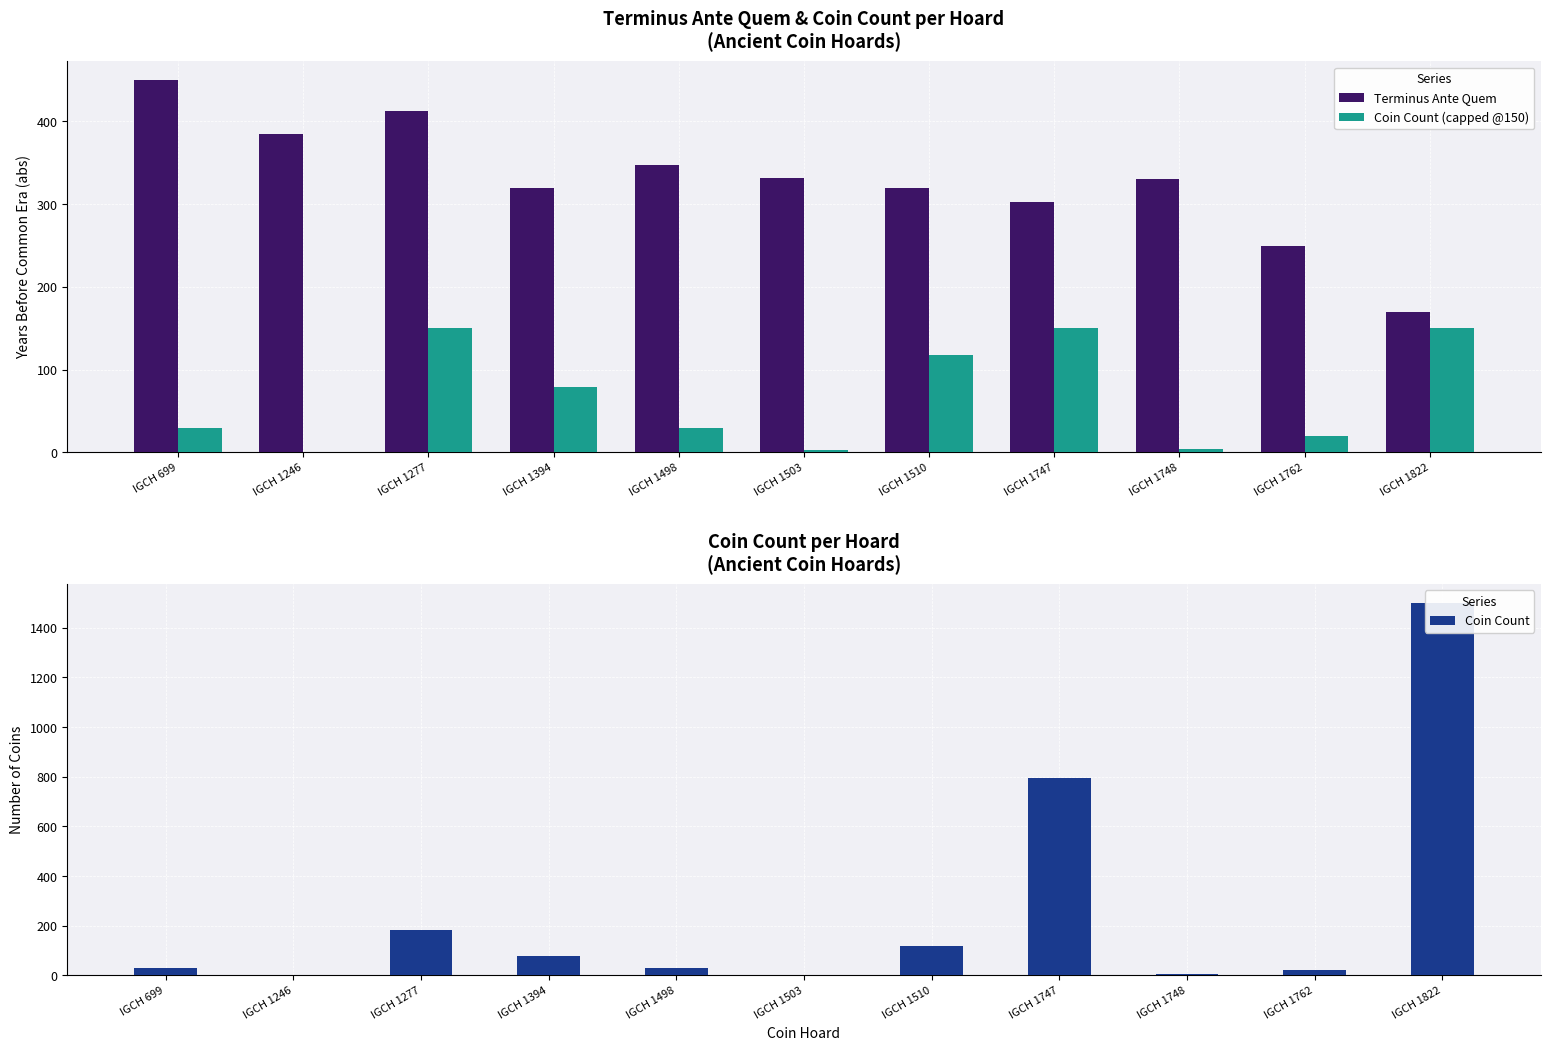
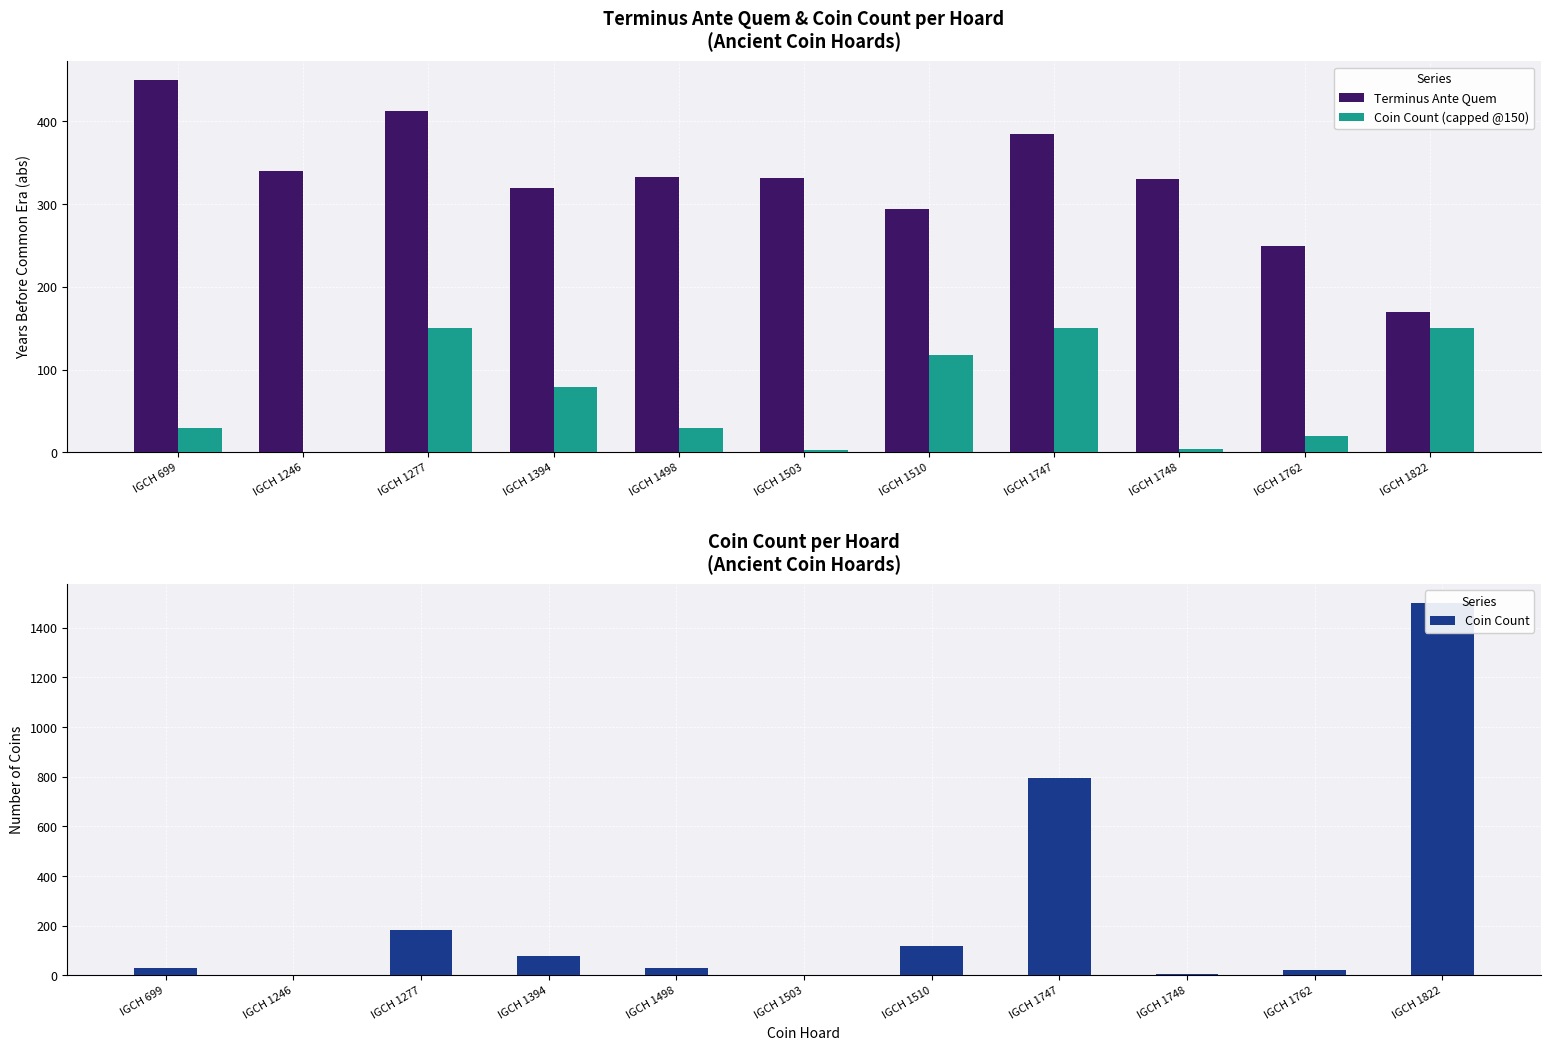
  {
    "Terminus Ante Quem & Coin Count per Hoard (Ancient Coin Hoards)": {
      "Terminus Ante Quem": {
        "IGCH 699": 450,
-       "IGCH 1246": 390,
+       "IGCH 1246": 340,
        "IGCH 1277": 410,
        "IGCH 1394": 320,
-       "IGCH 1498": 350,
+       "IGCH 1498": 330,
        "IGCH 1503": 330,
-       "IGCH 1510": 320,
-       "IGCH 1747": 300,
+       "IGCH 1510": 290,
+       "IGCH 1747": 390,
        "IGCH 1748": 330,
        "IGCH 1762": 250,
        "IGCH 1822": 170
      },
      "Coin Count (capped @150)": {
        "IGCH 699": 30,
        "IGCH 1246": 0,
        "IGCH 1277": 150,
        "IGCH 1394": 80,
        "IGCH 1498": 30,
        "IGCH 1510": 120,
        "IGCH 1747": 150,
        "IGCH 1748": 0,
        "IGCH 1762": 20,
        "IGCH 1822": 150
      }
    },
    "Coin Count per Hoard (Ancient Coin Hoards)": {
      "IGCH 699": 30,
      "IGCH 1246": 0,
      "IGCH 1277": 180,
      "IGCH 1394": 80,
      "IGCH 1498": 30,
      "IGCH 1510": 120,
      "IGCH 1747": 800,
      "IGCH 1762": 20
    }
  }
